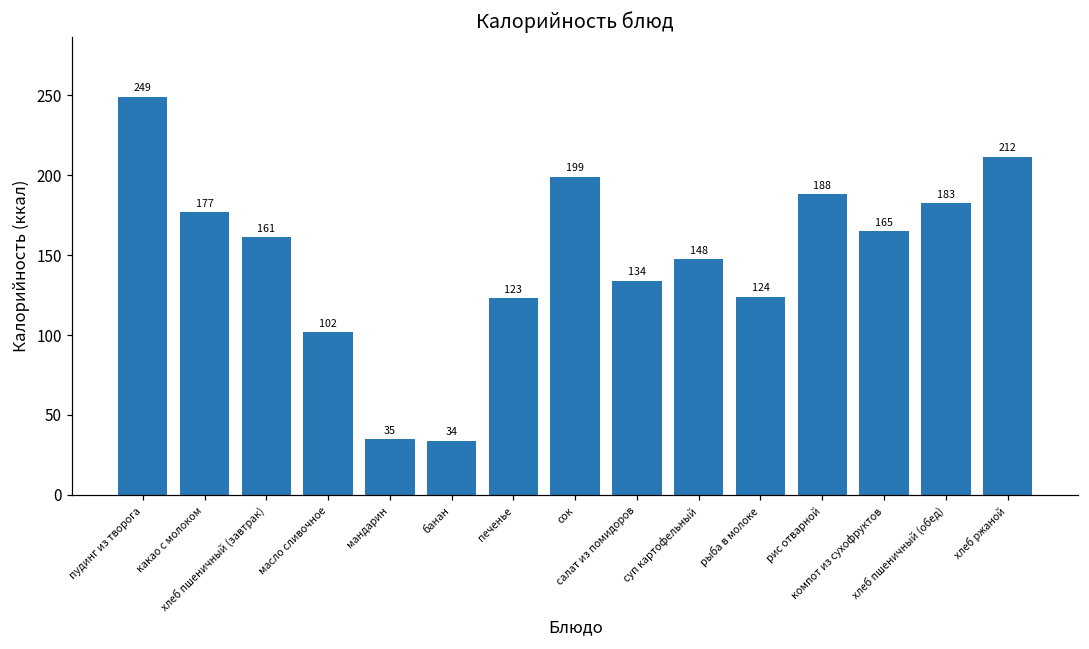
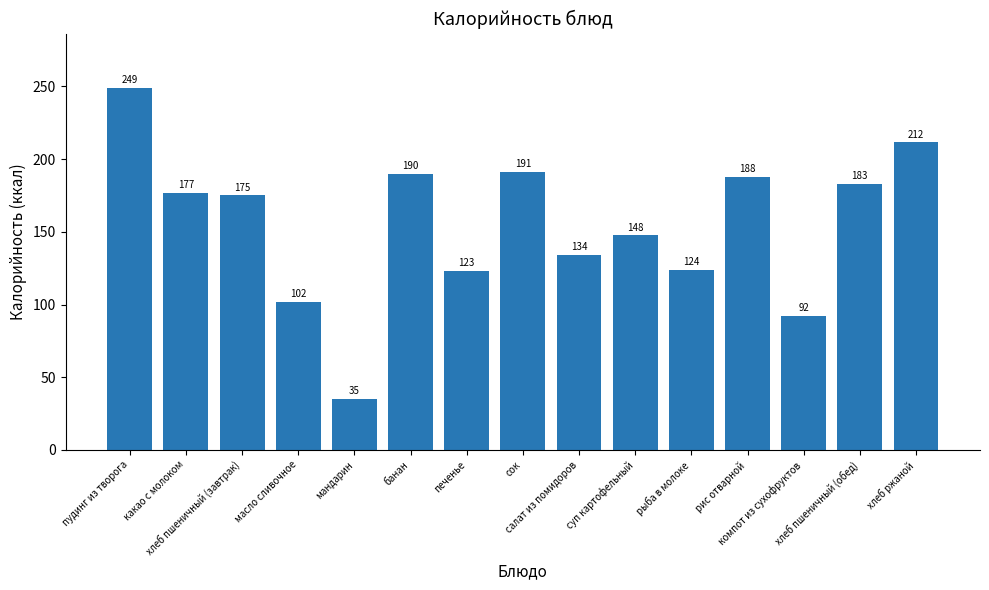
  {
    "пудинг из творога": 249,
    "какао с молоком": 177,
-   "хлеб пшеничный (завтрак)": 161,
+   "хлеб пшеничный (завтрак)": 175,
    "масло сливочное": 102,
    "мандарин": 35,
-   "банан": 34,
+   "банан": 190,
    "печенье": 123,
-   "сок": 199,
+   "сок": 191,
    "салат из помидоров": 134,
    "суп картофельный": 148,
    "рыба в молоке": 124,
    "рис отварной": 188,
-   "компот из сухофруктов": 165,
+   "компот из сухофруктов": 92,
    "хлеб пшеничный (обед)": 183,
    "хлеб ржаной": 212
  }
